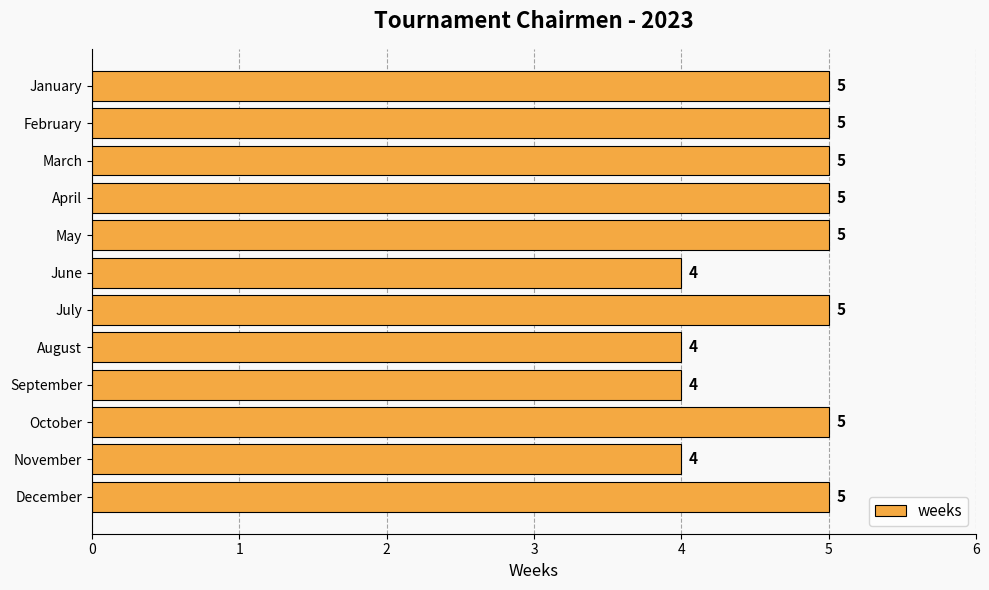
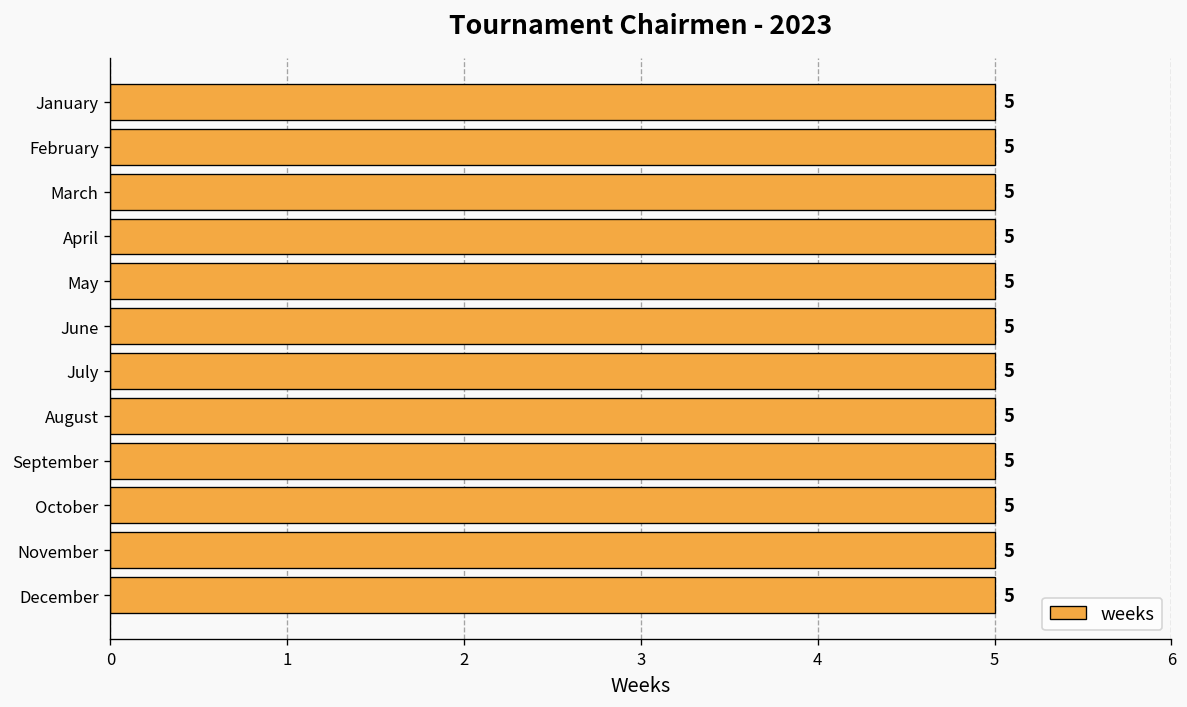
  {
    "January": 5,
    "February": 5,
    "March": 5,
    "April": 5,
    "May": 5,
-   "June": 4,
+   "June": 5,
    "July": 5,
-   "August": 4,
-   "September": 4,
+   "August": 5,
+   "September": 5,
    "October": 5,
-   "November": 4,
+   "November": 5,
    "December": 5
  }
